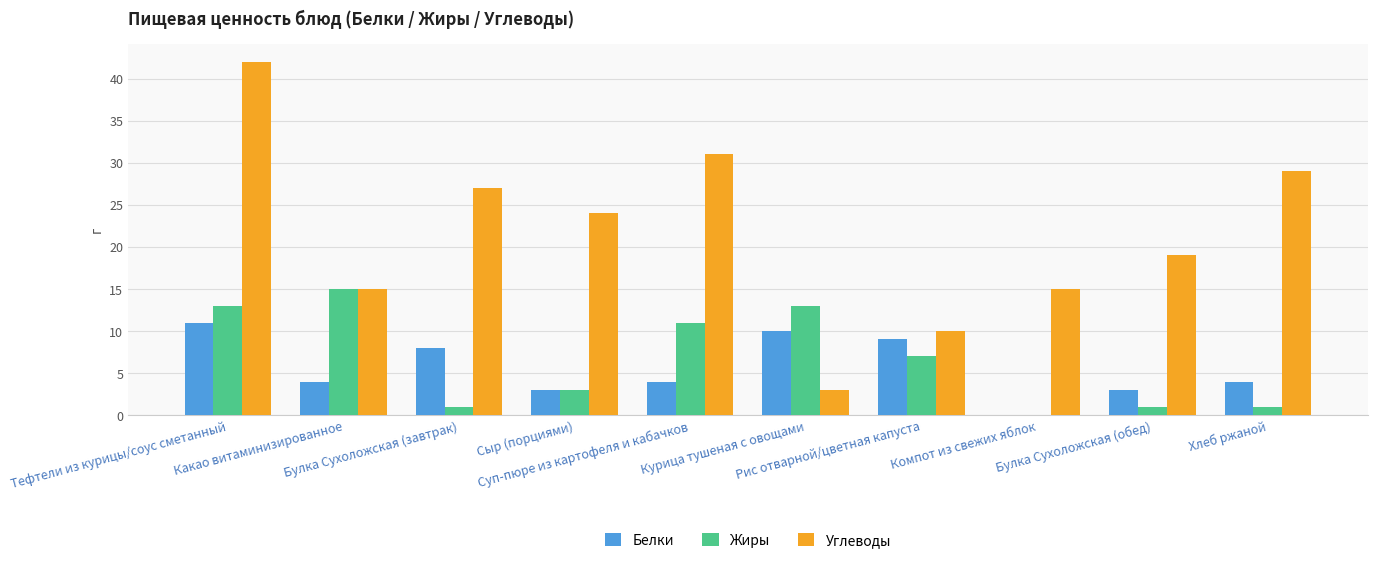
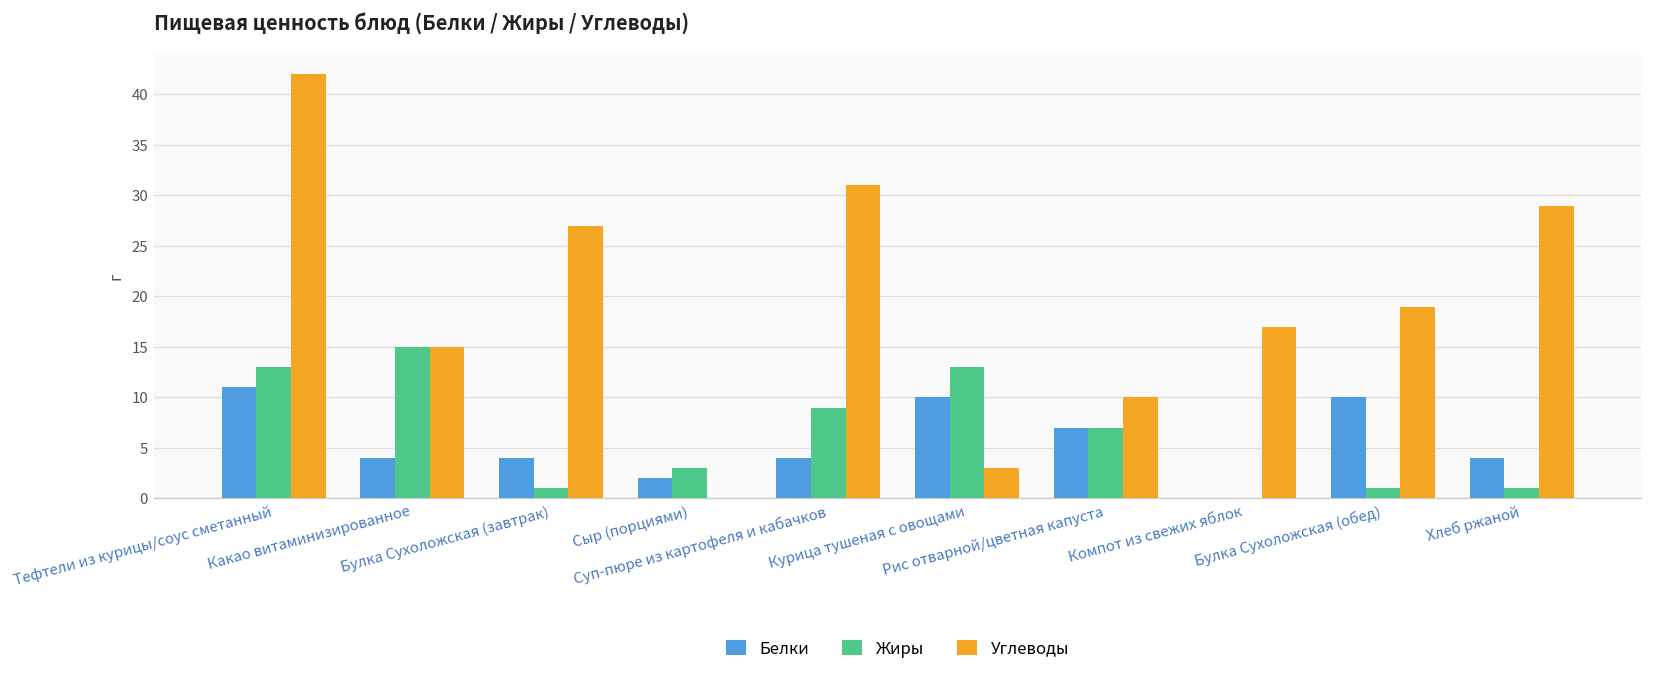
  {
    "Белки": {
      "Тефтели из курицы/соус сметанный": 11,
      "Какао витаминизированное": 4,
-     "Булка Сухоложская (завтрак)": 8,
-     "Сыр (порциями)": 3,
+     "Булка Сухоложская (завтрак)": 4,
+     "Сыр (порциями)": 2,
      "Суп-пюре из картофеля и кабачков": 4,
      "Курица тушеная с овощами": 10,
-     "Рис отварной/цветная капуста": 9,
+     "Рис отварной/цветная капуста": 7,
      "Компот из свежих яблок": 0,
-     "Булка Сухоложская (обед)": 3,
+     "Булка Сухоложская (обед)": 10,
      "Хлеб ржаной": 4
    },
    "Жиры": {
      "Тефтели из курицы/соус сметанный": 13,
      "Какао витаминизированное": 15,
      "Булка Сухоложская (завтрак)": 1,
      "Сыр (порциями)": 3,
-     "Суп-пюре из картофеля и кабачков": 11,
+     "Суп-пюре из картофеля и кабачков": 9,
      "Курица тушеная с овощами": 13,
      "Рис отварной/цветная капуста": 7,
      "Компот из свежих яблок": 0,
      "Булка Сухоложская (обед)": 1,
      "Хлеб ржаной": 1
    },
    "Углеводы": {
      "Тефтели из курицы/соус сметанный": 42,
      "Какао витаминизированное": 15,
      "Булка Сухоложская (завтрак)": 27,
-     "Сыр (порциями)": 24,
+     "Сыр (порциями)": 0,
      "Суп-пюре из картофеля и кабачков": 31,
      "Курица тушеная с овощами": 3,
      "Рис отварной/цветная капуста": 10,
-     "Компот из свежих яблок": 15,
+     "Компот из свежих яблок": 17,
      "Булка Сухоложская (обед)": 19,
      "Хлеб ржаной": 29
    }
  }
